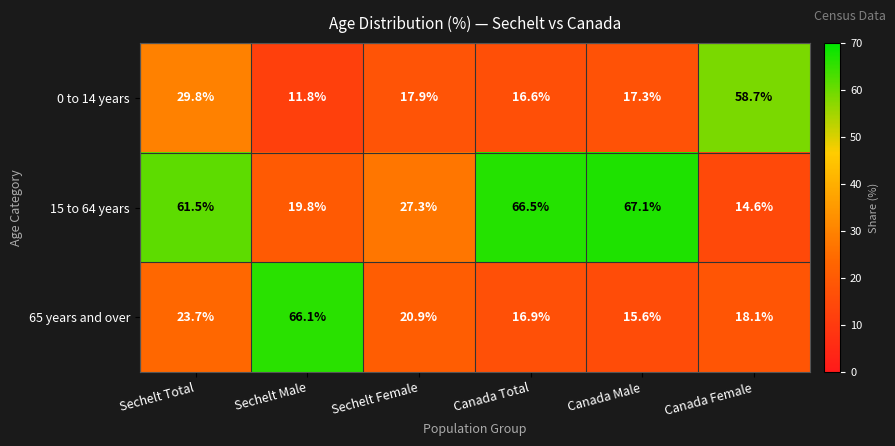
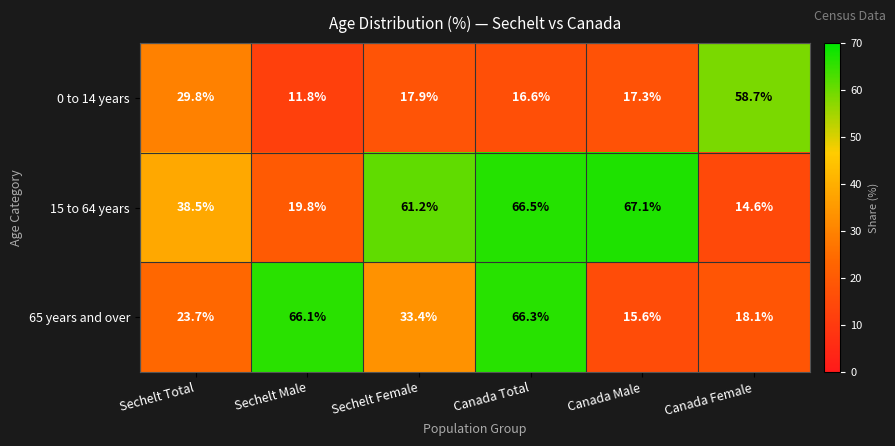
  {
    "0 to 14 years": {
      "Sechelt Total": "29.8%",
      "Sechelt Male": "11.8%",
      "Sechelt Female": "17.9%",
      "Canada Total": "16.6%",
      "Canada Male": "17.3%",
      "Canada Female": "58.7%"
    },
    "15 to 64 years": {
-     "Sechelt Total": "61.5%",
+     "Sechelt Total": "38.5%",
      "Sechelt Male": "19.8%",
-     "Sechelt Female": "27.3%",
+     "Sechelt Female": "61.2%",
      "Canada Total": "66.5%",
      "Canada Male": "67.1%",
      "Canada Female": "14.6%"
    },
    "65 years and over": {
      "Sechelt Total": "23.7%",
      "Sechelt Male": "66.1%",
-     "Sechelt Female": "20.9%",
-     "Canada Total": "16.9%",
+     "Sechelt Female": "33.4%",
+     "Canada Total": "66.3%",
      "Canada Male": "15.6%",
      "Canada Female": "18.1%"
    }
  }
